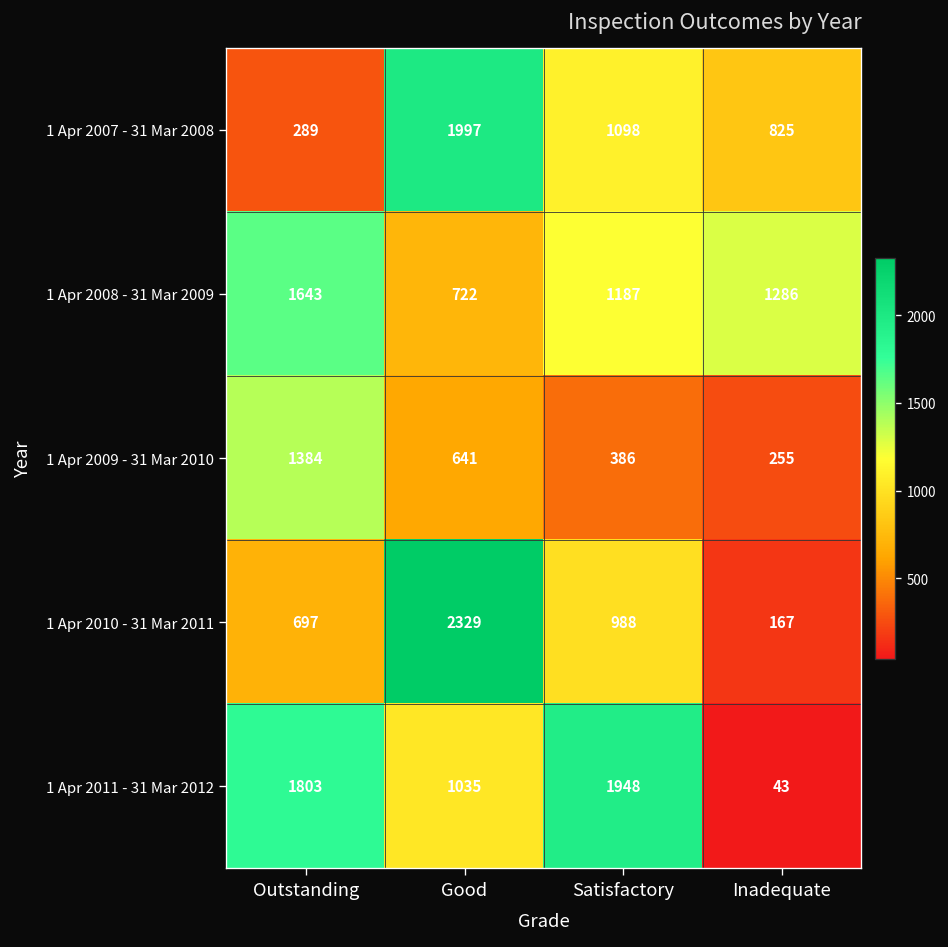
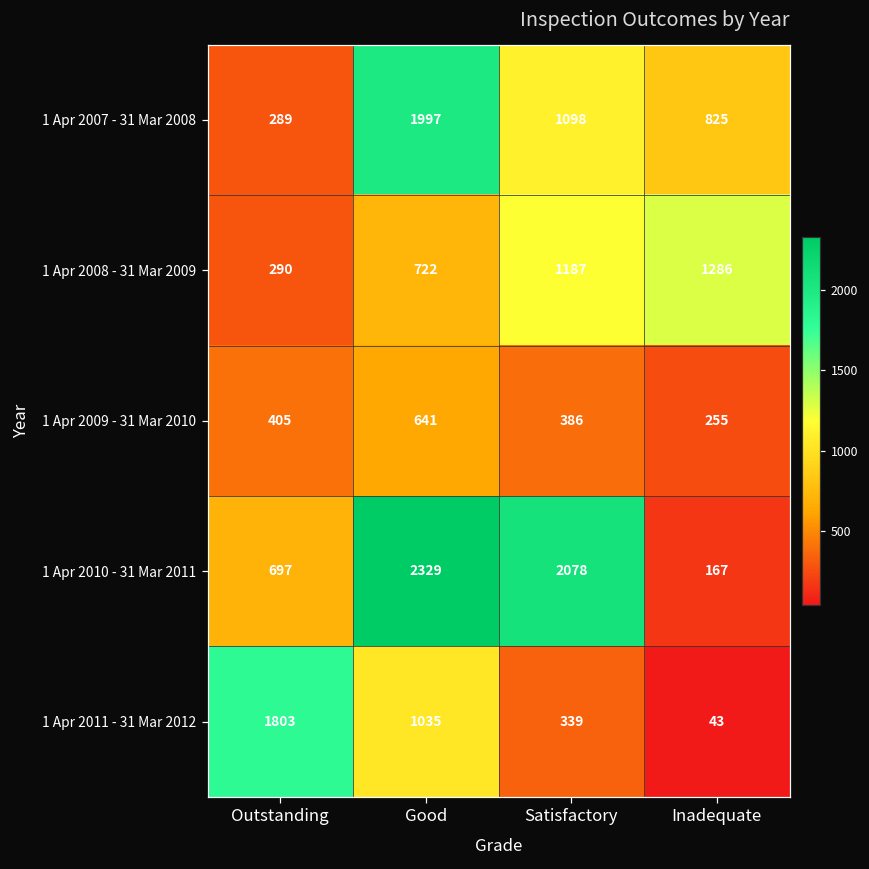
  {
    "1 Apr 2007 - 31 Mar 2008": {
      "Outstanding": 289,
      "Good": 1997,
      "Satisfactory": 1098,
      "Inadequate": 825
    },
    "1 Apr 2008 - 31 Mar 2009": {
-     "Outstanding": 1643,
+     "Outstanding": 290,
      "Good": 722,
      "Satisfactory": 1187,
      "Inadequate": 1286
    },
    "1 Apr 2009 - 31 Mar 2010": {
-     "Outstanding": 1384,
+     "Outstanding": 405,
      "Good": 641,
      "Satisfactory": 386,
      "Inadequate": 255
    },
    "1 Apr 2010 - 31 Mar 2011": {
      "Outstanding": 697,
      "Good": 2329,
-     "Satisfactory": 988,
+     "Satisfactory": 2078,
      "Inadequate": 167
    },
    "1 Apr 2011 - 31 Mar 2012": {
      "Outstanding": 1803,
      "Good": 1035,
-     "Satisfactory": 1948,
+     "Satisfactory": 339,
      "Inadequate": 43
    }
  }
